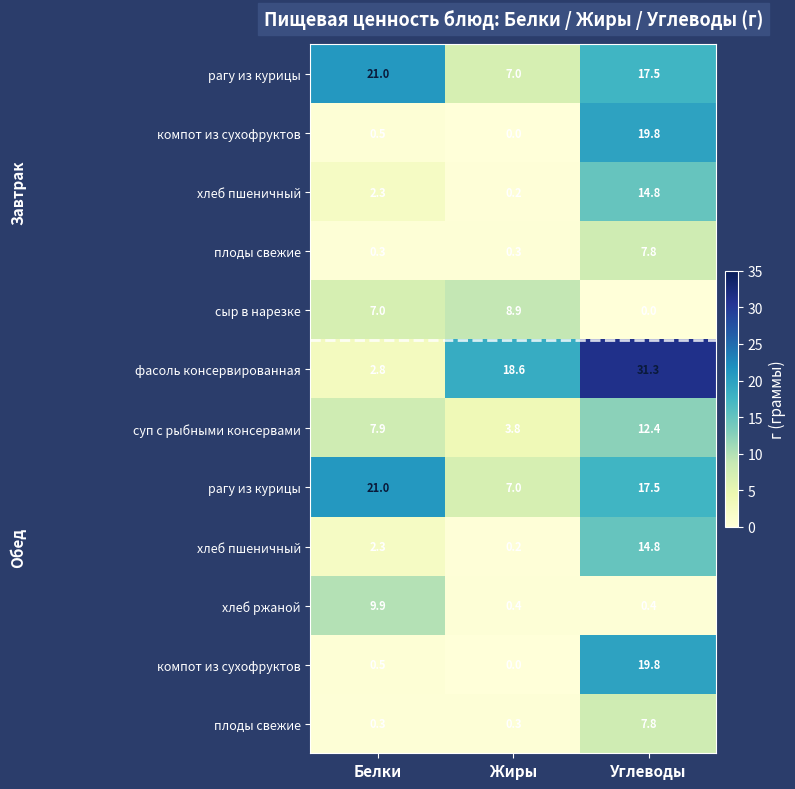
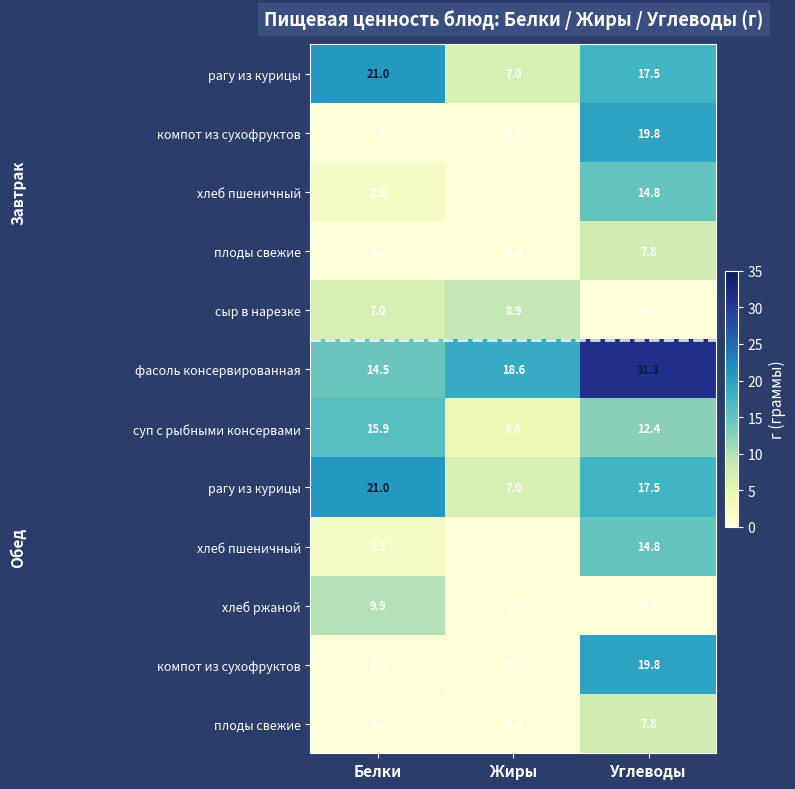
  {
    "сыр в нарезке": {
      "Белки": 7.0,
      "Жиры": 8.9
    },
    "фасоль консервированная": {
-     "Белки": 2.8,
+     "Белки": 14.5,
      "Жиры": 18.6,
      "Углеводы": 31.3
    },
    "суп с рыбными консервами": {
-     "Белки": 7.9,
+     "Белки": 15.9,
      "Жиры": 3.8,
      "Углеводы": 12.4
    },
    "хлеб ржаной": {
      "Белки": 9.9
    }
  }
